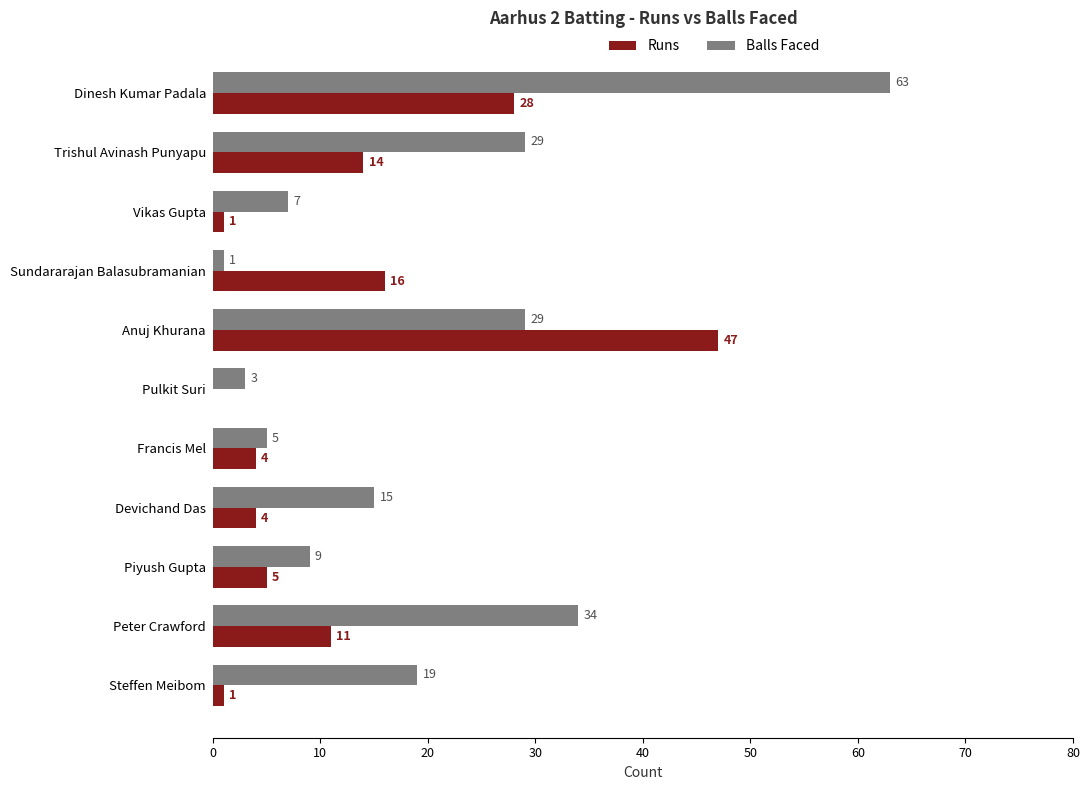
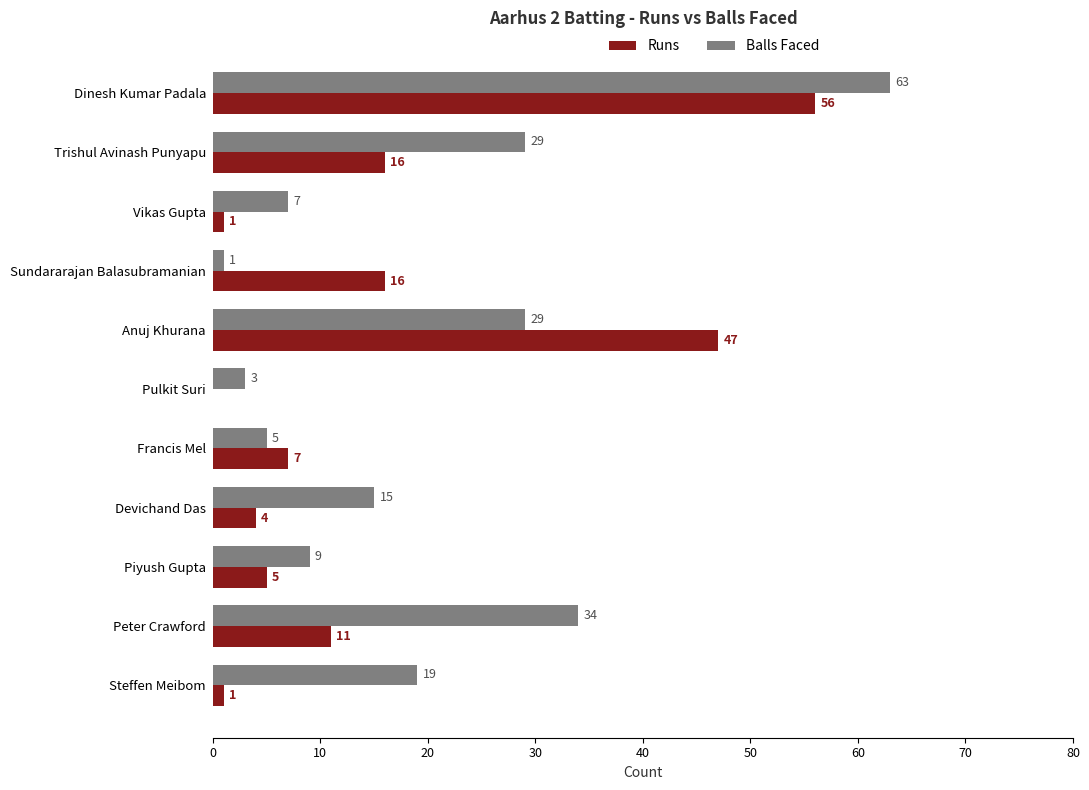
  {
    "Runs": {
-     "Dinesh Kumar Padala": 28,
-     "Trishul Avinash Punyapu": 14,
+     "Dinesh Kumar Padala": 56,
+     "Trishul Avinash Punyapu": 16,
      "Vikas Gupta": 1,
      "Sundararajan Balasubramanian": 16,
      "Anuj Khurana": 47,
-     "Francis Mel": 4,
+     "Francis Mel": 7,
      "Devichand Das": 4,
      "Piyush Gupta": 5,
      "Peter Crawford": 11,
      "Steffen Meibom": 1
    },
    "Balls Faced": {
      "Dinesh Kumar Padala": 63,
      "Trishul Avinash Punyapu": 29,
      "Vikas Gupta": 7,
      "Sundararajan Balasubramanian": 1,
      "Anuj Khurana": 29,
      "Pulkit Suri": 3,
      "Francis Mel": 5,
      "Devichand Das": 15,
      "Piyush Gupta": 9,
      "Peter Crawford": 34,
      "Steffen Meibom": 19
    }
  }
